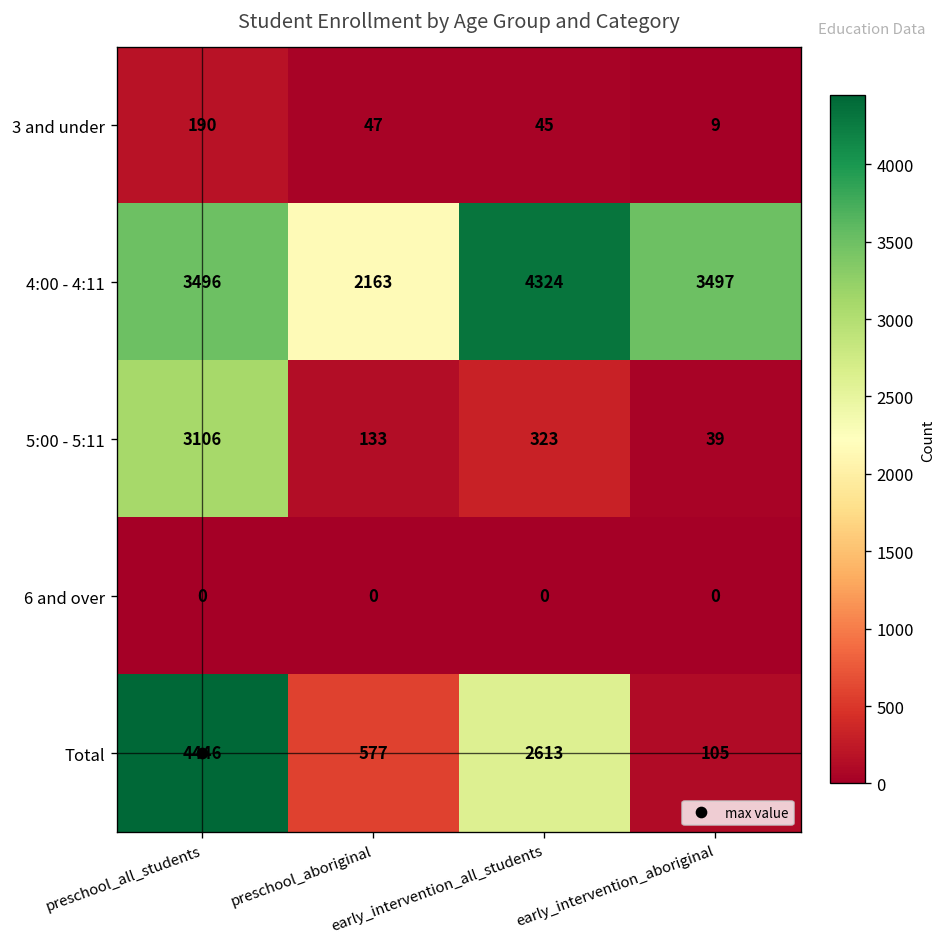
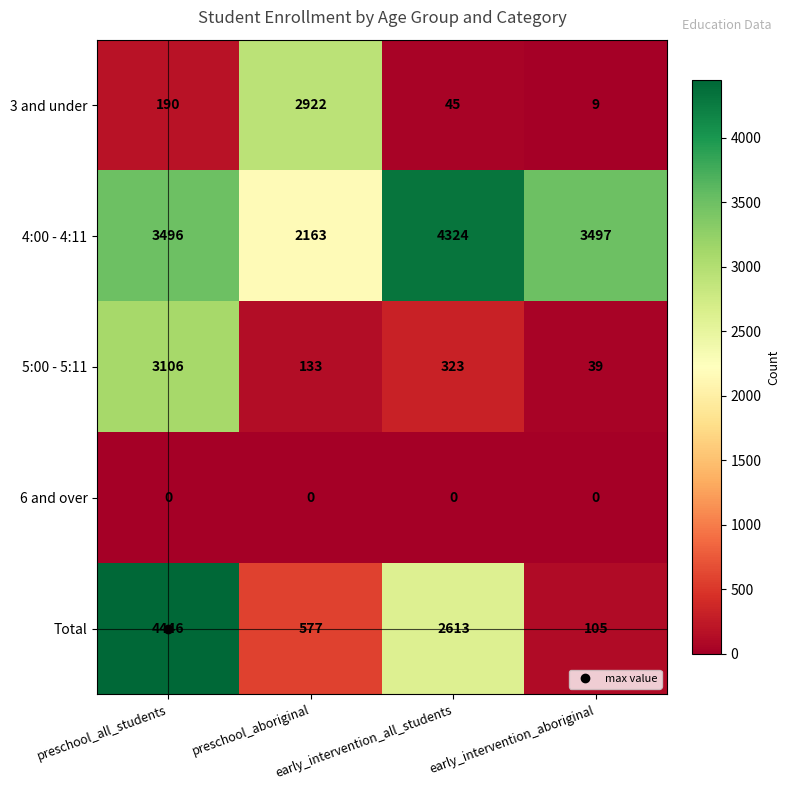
  {
    "3 and under": {
      "preschool_all_students": 190,
-     "preschool_aboriginal": 47,
+     "preschool_aboriginal": 2922,
      "early_intervention_all_students": 45,
      "early_intervention_aboriginal": 9
    },
    "4:00 - 4:11": {
      "preschool_all_students": 3496,
      "preschool_aboriginal": 2163,
      "early_intervention_all_students": 4324,
      "early_intervention_aboriginal": 3497
    },
    "5:00 - 5:11": {
      "preschool_all_students": 3106,
      "preschool_aboriginal": 133,
      "early_intervention_all_students": 323,
      "early_intervention_aboriginal": 39
    },
    "6 and over": {
      "preschool_all_students": 0,
      "preschool_aboriginal": 0,
      "early_intervention_all_students": 0,
      "early_intervention_aboriginal": 0
    },
    "Total": {
      "preschool_aboriginal": 577,
      "early_intervention_all_students": 2613,
      "early_intervention_aboriginal": 105
    }
  }
